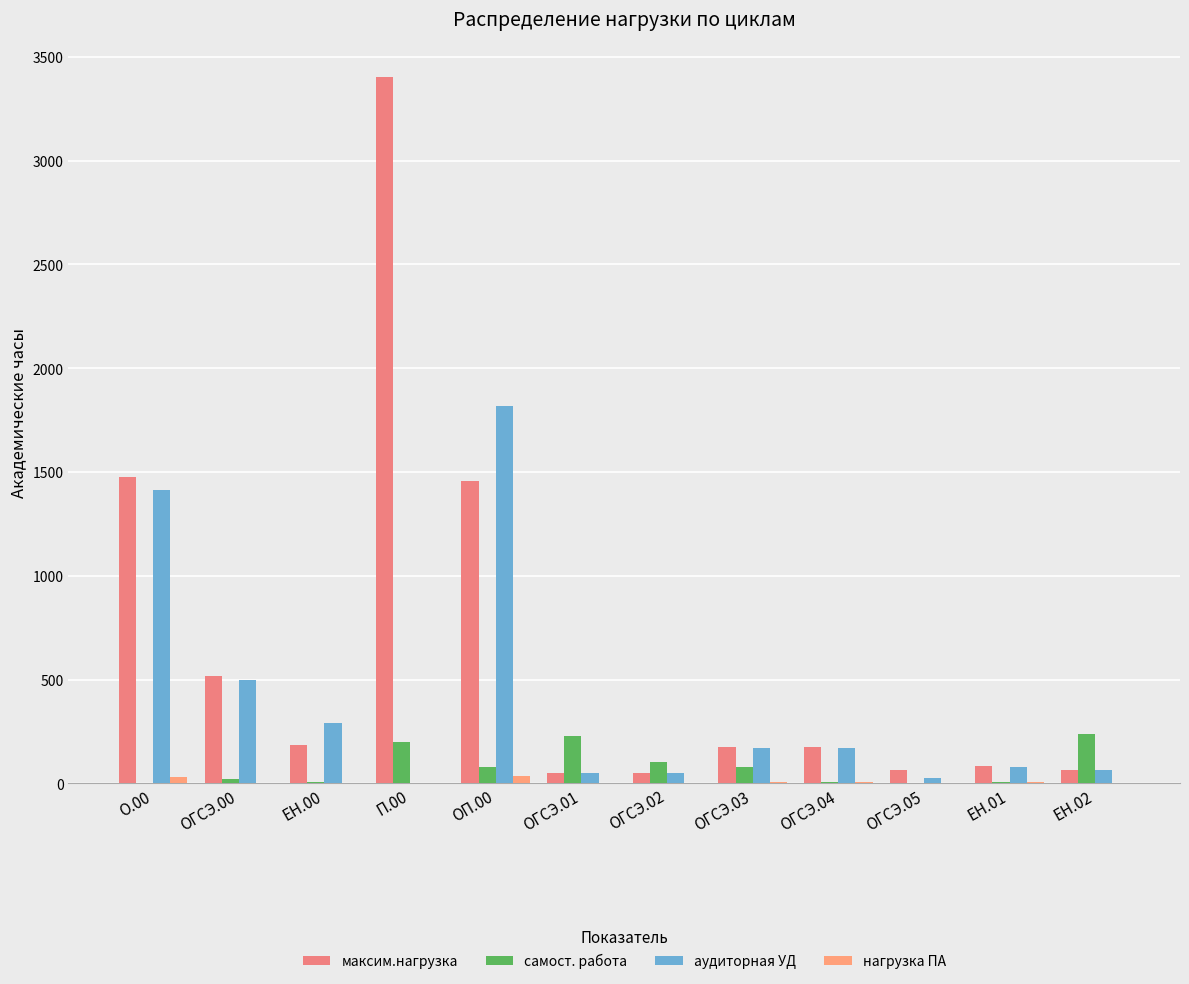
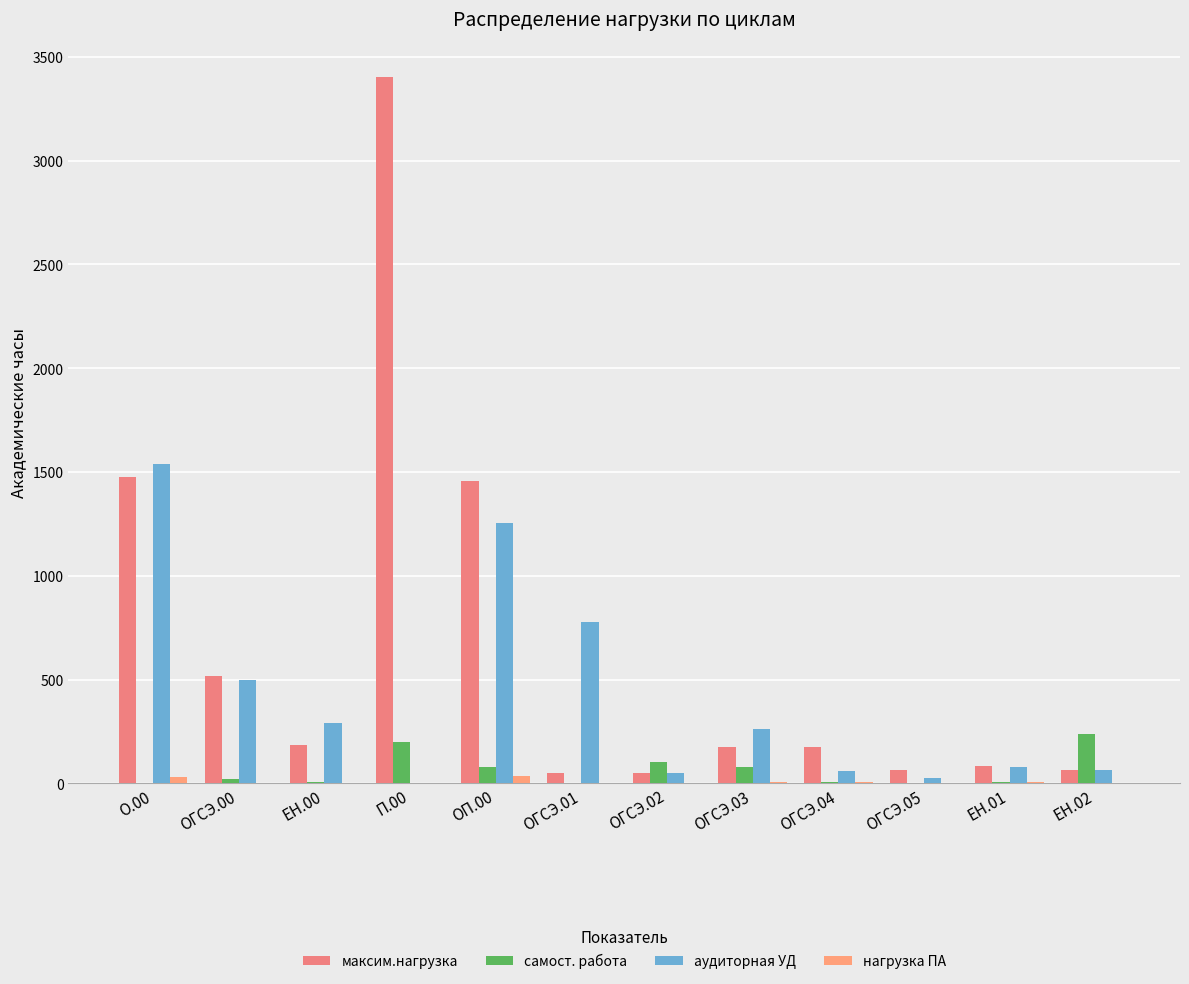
  {
    "самост. работа": {
      "О.00": 0,
      "ОГСЭ.00": 20,
      "П.00": 200,
      "ОП.00": 80,
-     "ОГСЭ.01": 230,
+     "ОГСЭ.01": 0,
      "ОГСЭ.02": 110,
      "ОГСЭ.03": 80,
      "ЕН.02": 240
    },
    "аудиторная УД": {
-     "О.00": 1410,
+     "О.00": 1540,
      "ОГСЭ.00": 500,
      "ЕН.00": 290,
      "П.00": 0,
-     "ОП.00": 1820,
-     "ОГСЭ.01": 50,
+     "ОП.00": 1250,
+     "ОГСЭ.01": 780,
      "ОГСЭ.02": 50,
-     "ОГСЭ.03": 170,
-     "ОГСЭ.04": 170,
+     "ОГСЭ.03": 260,
+     "ОГСЭ.04": 60,
      "ОГСЭ.05": 30,
      "ЕН.01": 80,
      "ЕН.02": 60
    }
  }
